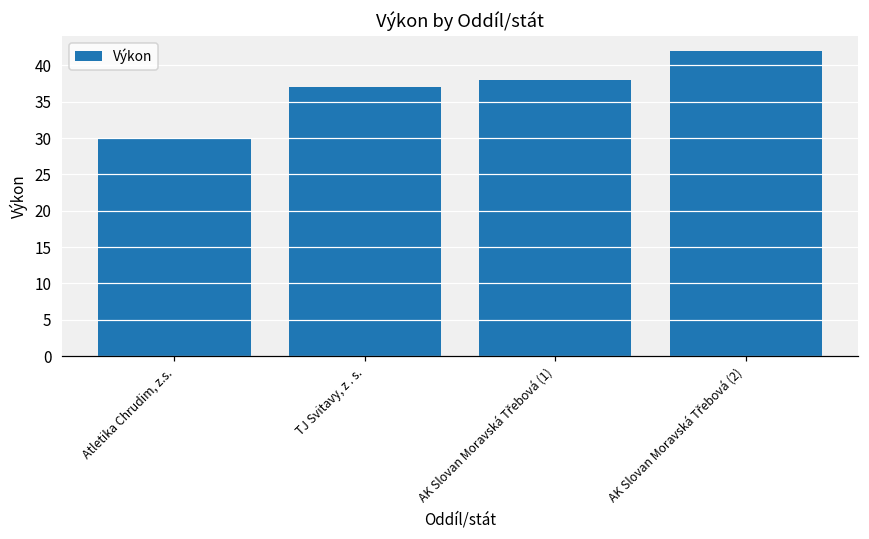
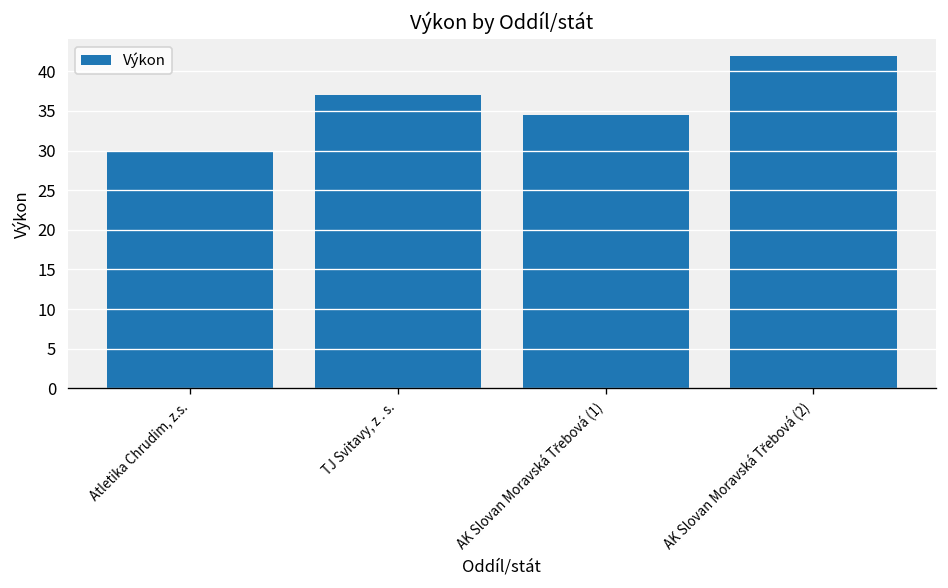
  {
    "Atletika Chrudim, z.s.": 30,
    "TJ Svitavy, z . s.": 37,
-   "AK Slovan Moravská Třebová (1)": 38,
+   "AK Slovan Moravská Třebová (1)": 34,
    "AK Slovan Moravská Třebová (2)": 42
  }
